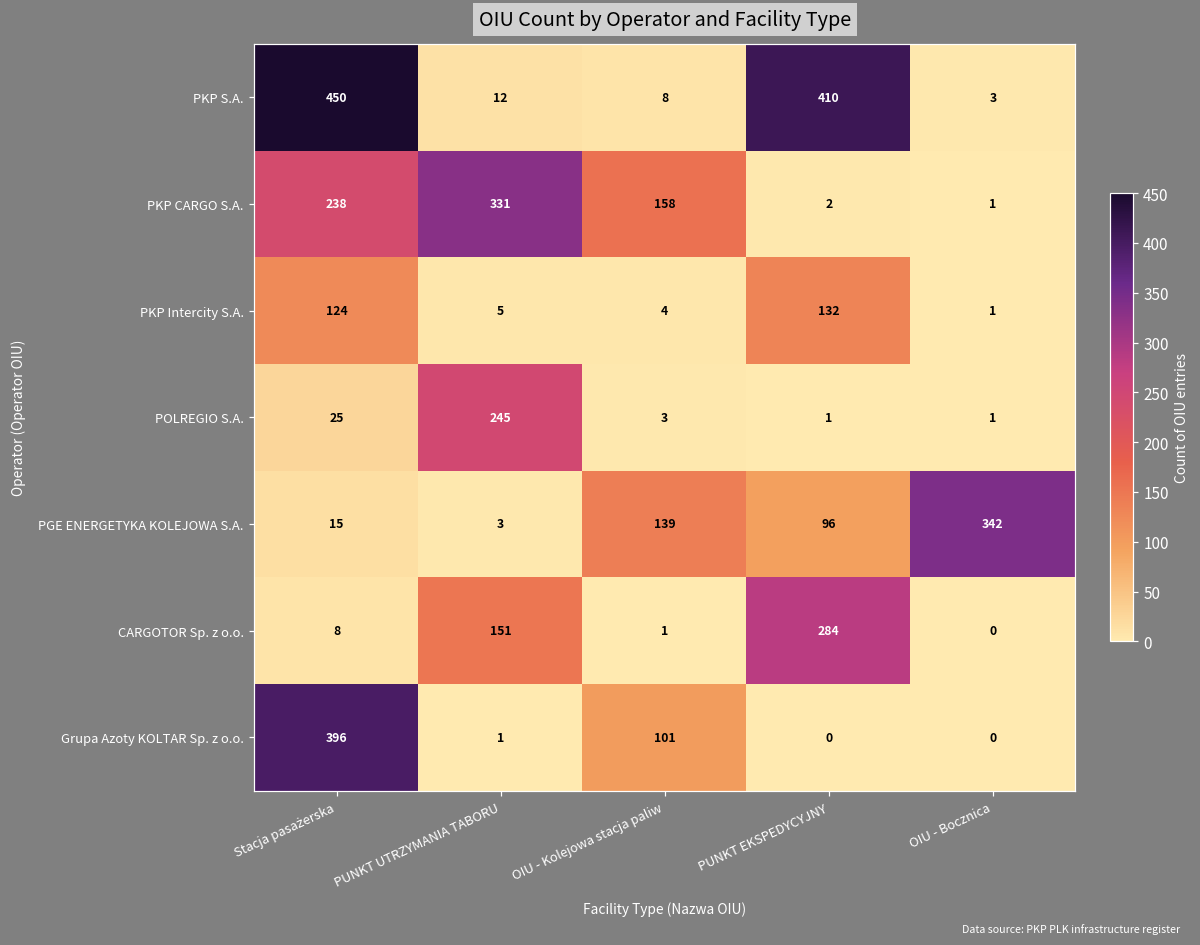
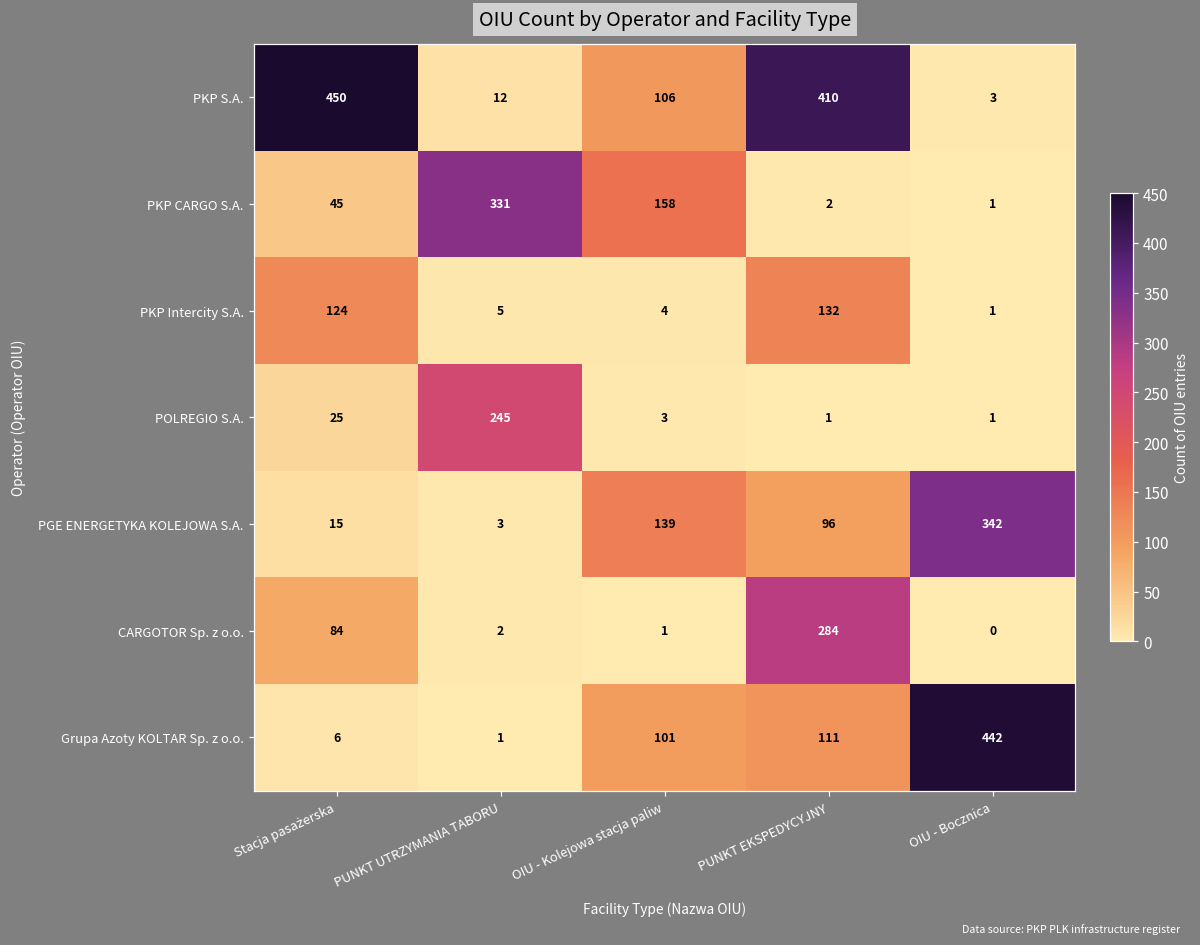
  {
    "PKP S.A.": {
      "Stacja pasażerska": 450,
      "PUNKT UTRZYMANIA TABORU": 12,
-     "OIU - Kolejowa stacja paliw": 8,
+     "OIU - Kolejowa stacja paliw": 106,
      "PUNKT EKSPEDYCYJNY": 410,
      "OIU - Bocznica": 3
    },
    "PKP CARGO S.A.": {
-     "Stacja pasażerska": 238,
+     "Stacja pasażerska": 45,
      "PUNKT UTRZYMANIA TABORU": 331,
      "OIU - Kolejowa stacja paliw": 158,
      "PUNKT EKSPEDYCYJNY": 2,
      "OIU - Bocznica": 1
    },
    "PKP Intercity S.A.": {
      "Stacja pasażerska": 124,
      "PUNKT UTRZYMANIA TABORU": 5,
      "OIU - Kolejowa stacja paliw": 4,
      "PUNKT EKSPEDYCYJNY": 132,
      "OIU - Bocznica": 1
    },
    "POLREGIO S.A.": {
      "Stacja pasażerska": 25,
      "PUNKT UTRZYMANIA TABORU": 245,
      "OIU - Kolejowa stacja paliw": 3,
      "PUNKT EKSPEDYCYJNY": 1,
      "OIU - Bocznica": 1
    },
    "PGE ENERGETYKA KOLEJOWA S.A.": {
      "Stacja pasażerska": 15,
      "PUNKT UTRZYMANIA TABORU": 3,
      "OIU - Kolejowa stacja paliw": 139,
      "PUNKT EKSPEDYCYJNY": 96,
      "OIU - Bocznica": 342
    },
    "CARGOTOR Sp. z o.o.": {
-     "Stacja pasażerska": 8,
-     "PUNKT UTRZYMANIA TABORU": 151,
+     "Stacja pasażerska": 84,
+     "PUNKT UTRZYMANIA TABORU": 2,
      "OIU - Kolejowa stacja paliw": 1,
      "PUNKT EKSPEDYCYJNY": 284,
      "OIU - Bocznica": 0
    },
    "Grupa Azoty KOLTAR Sp. z o.o.": {
-     "Stacja pasażerska": 396,
+     "Stacja pasażerska": 6,
      "PUNKT UTRZYMANIA TABORU": 1,
      "OIU - Kolejowa stacja paliw": 101,
-     "PUNKT EKSPEDYCYJNY": 0,
-     "OIU - Bocznica": 0
+     "PUNKT EKSPEDYCYJNY": 111,
+     "OIU - Bocznica": 442
    }
  }
